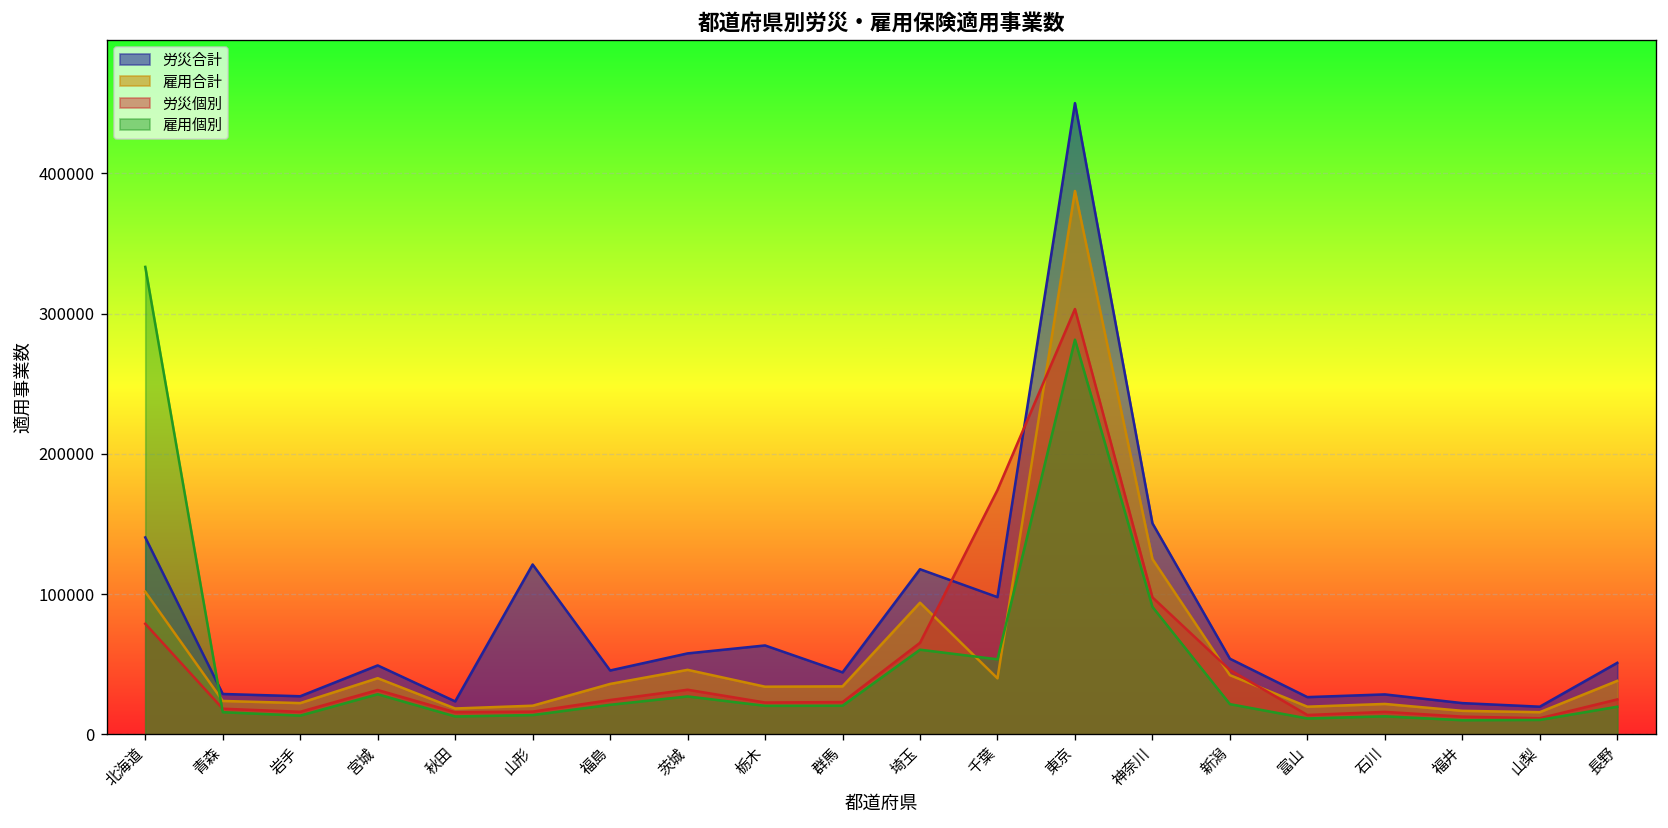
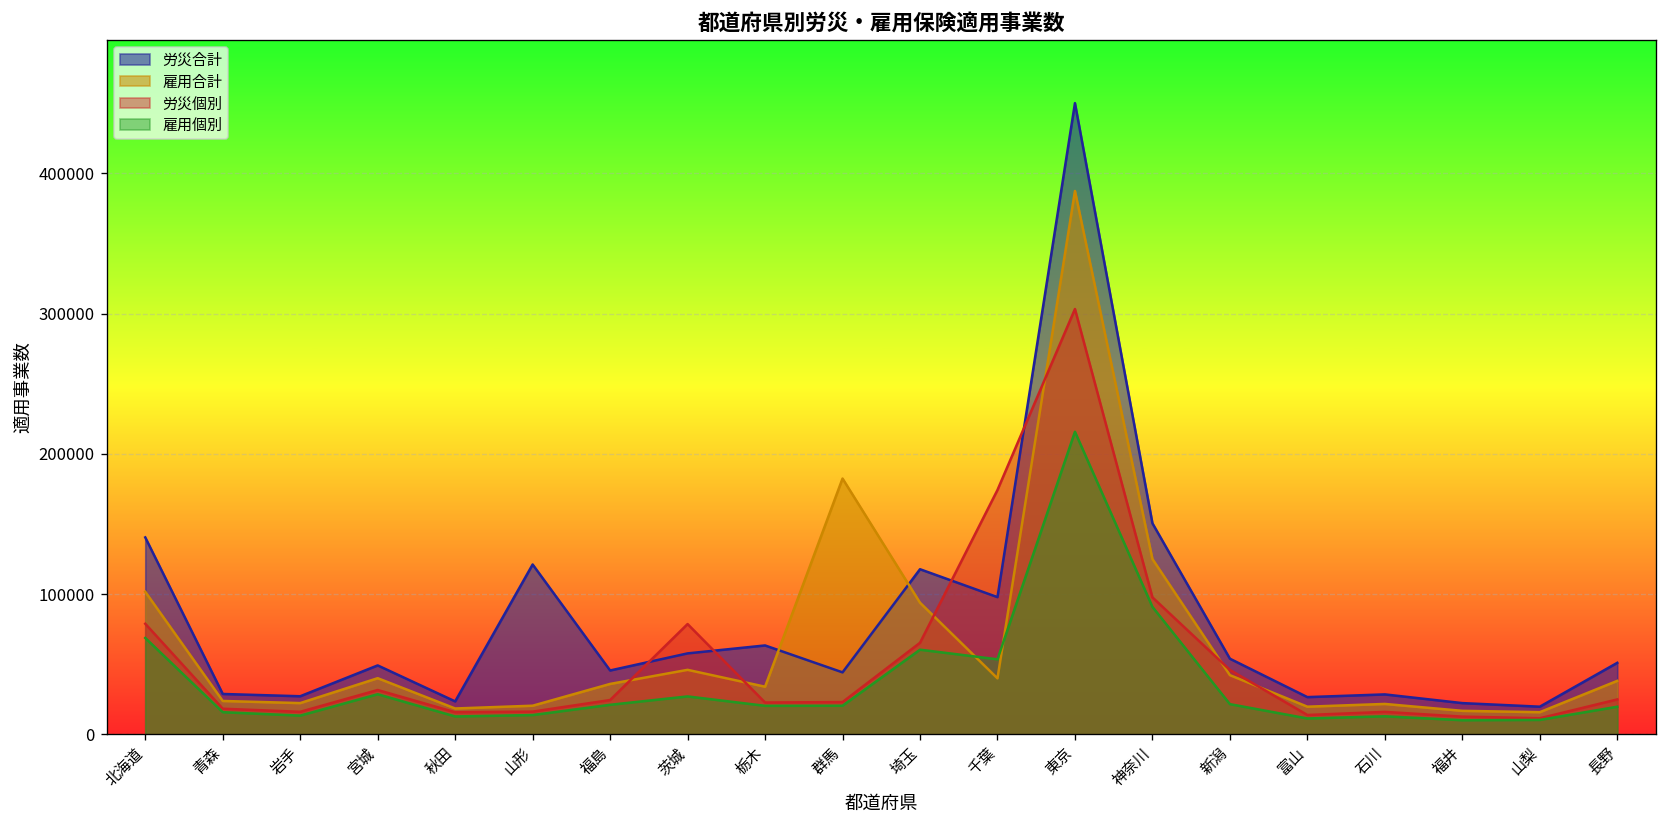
  {
    "労災合計": {
      "北海道": 140000,
      "青森": 29000,
      "岩手": 27000,
      "宮城": 49000,
      "秋田": 24000,
      "山形": 121000,
      "福島": 46000,
      "茨城": 58000,
      "栃木": 63000,
      "群馬": 44000,
      "埼玉": 118000,
      "千葉": 98000,
      "東京": 450000,
      "神奈川": 151000,
      "新潟": 54000,
      "富山": 27000,
      "石川": 29000,
      "福井": 22000,
      "山梨": 20000,
      "長野": 51000
    },
    "雇用合計": {
      "北海道": 102000,
      "青森": 24000,
      "岩手": 22000,
      "宮城": 40000,
      "秋田": 18000,
      "山形": 20000,
      "福島": 36000,
      "茨城": 46000,
      "栃木": 34000,
-     "群馬": 34000,
+     "群馬": 182000,
      "埼玉": 94000,
      "千葉": 40000,
      "東京": 387000,
      "神奈川": 125000,
      "新潟": 42000,
      "富山": 20000,
      "石川": 22000,
      "福井": 17000,
      "山梨": 16000,
      "長野": 38000
    },
    "労災個別": {
      "北海道": 79000,
      "青森": 18000,
      "岩手": 16000,
      "宮城": 32000,
      "秋田": 16000,
      "山形": 16000,
      "福島": 25000,
-     "茨城": 32000,
+     "茨城": 79000,
      "栃木": 23000,
      "群馬": 23000,
      "埼玉": 65000,
      "千葉": 174000,
      "東京": 303000,
      "神奈川": 98000,
      "新潟": 46000,
      "富山": 14000,
      "石川": 16000,
      "福井": 13000,
      "長野": 25000
    },
    "雇用個別": {
-     "北海道": 333000,
+     "北海道": 69000,
      "青森": 16000,
      "岩手": 13000,
      "宮城": 29000,
      "秋田": 13000,
      "山形": 14000,
      "福島": 21000,
      "茨城": 27000,
      "栃木": 20000,
      "群馬": 20000,
      "埼玉": 60000,
      "千葉": 54000,
-     "東京": 281000,
+     "東京": 216000,
      "神奈川": 91000,
      "新潟": 22000,
      "富山": 11000,
      "石川": 13000,
      "福井": 10000,
      "長野": 20000
    }
  }
